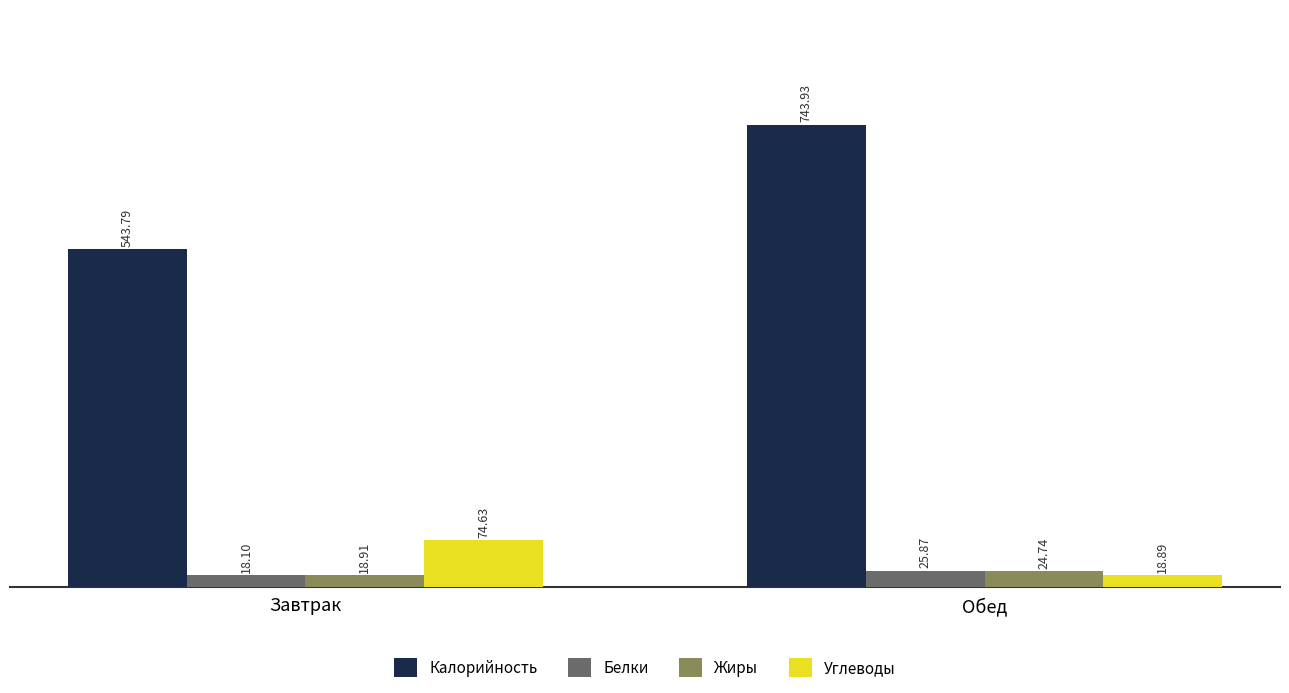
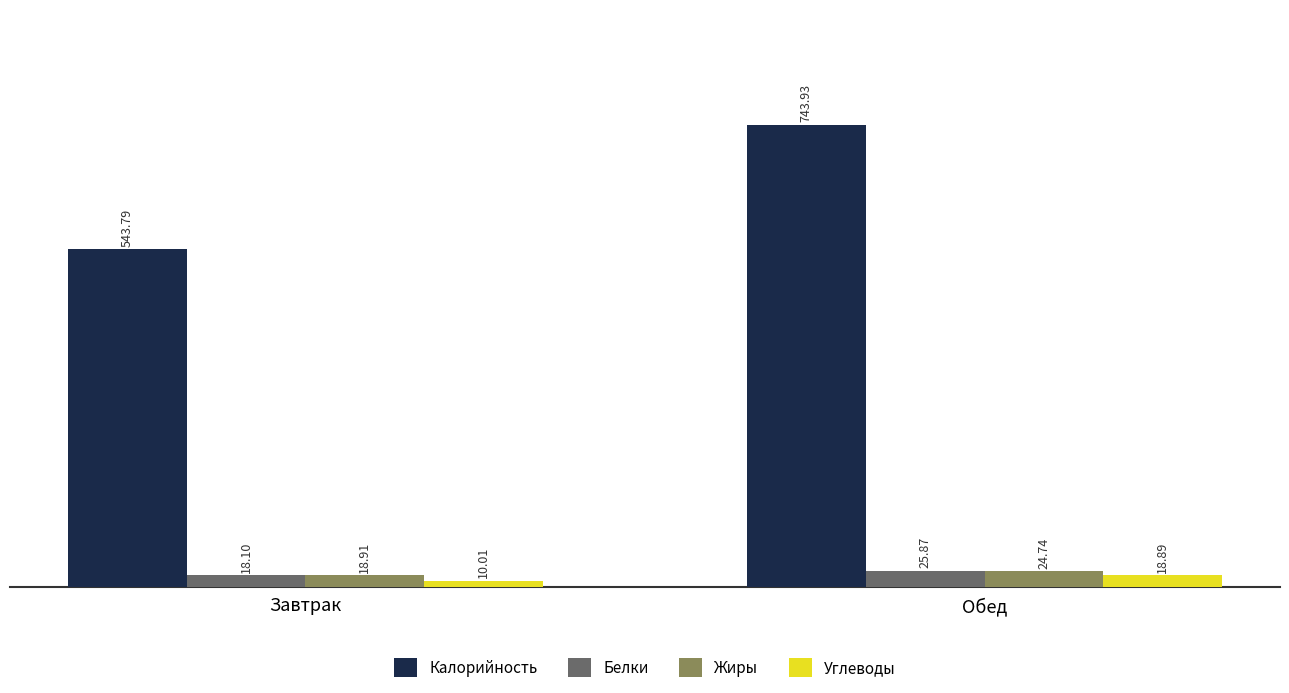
  {
    "Калорийность": {
      "Завтрак": 543.79,
      "Обед": 743.93
    },
    "Углеводы": {
-     "Завтрак": 74.63,
+     "Завтрак": 10.01,
      "Обед": 18.89
    }
  }
